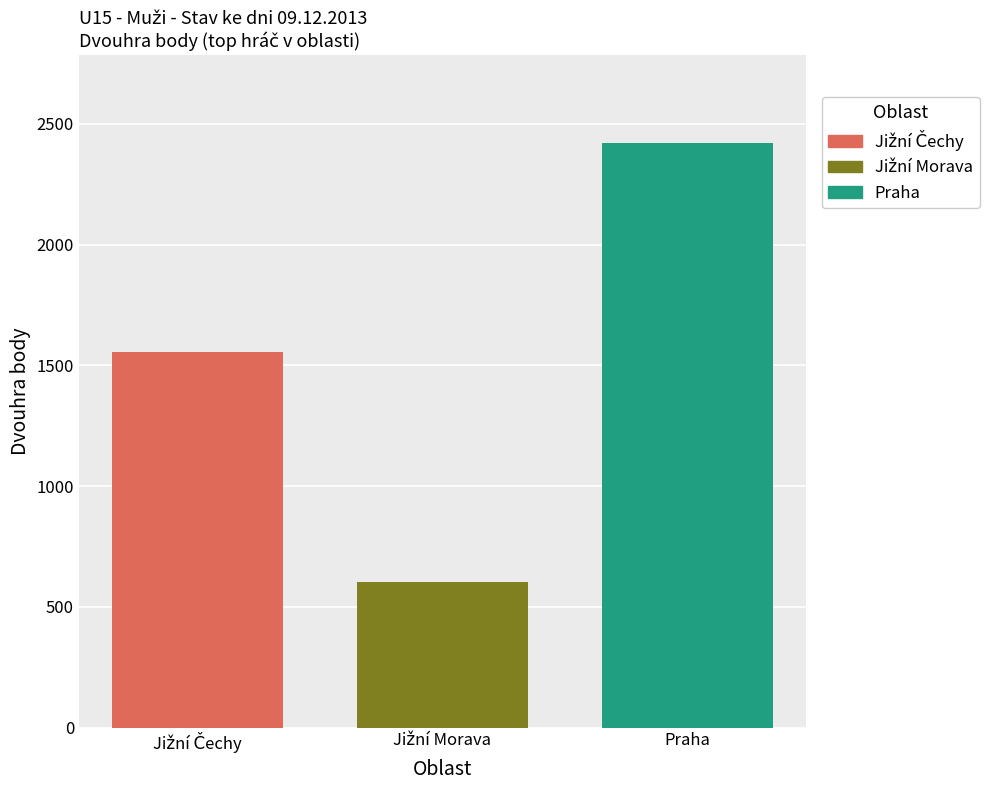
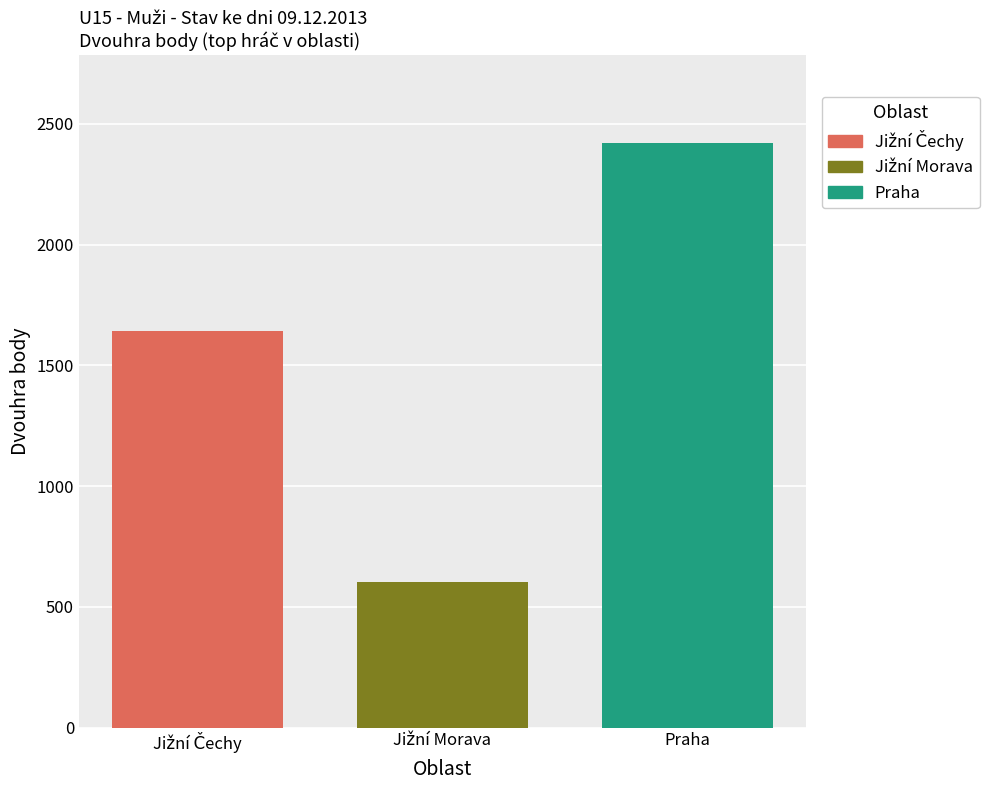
  {
-   "Jižní Čechy": 1560,
+   "Jižní Čechy": 1640,
    "Jižní Morava": 600,
    "Praha": 2420
  }
